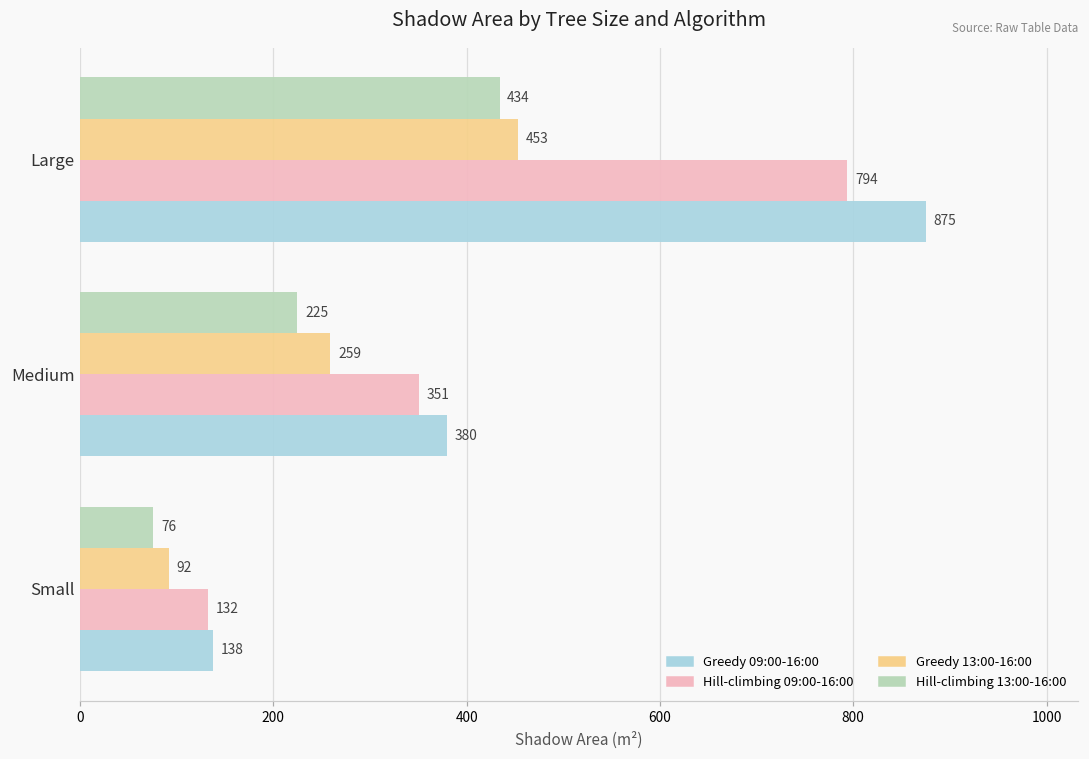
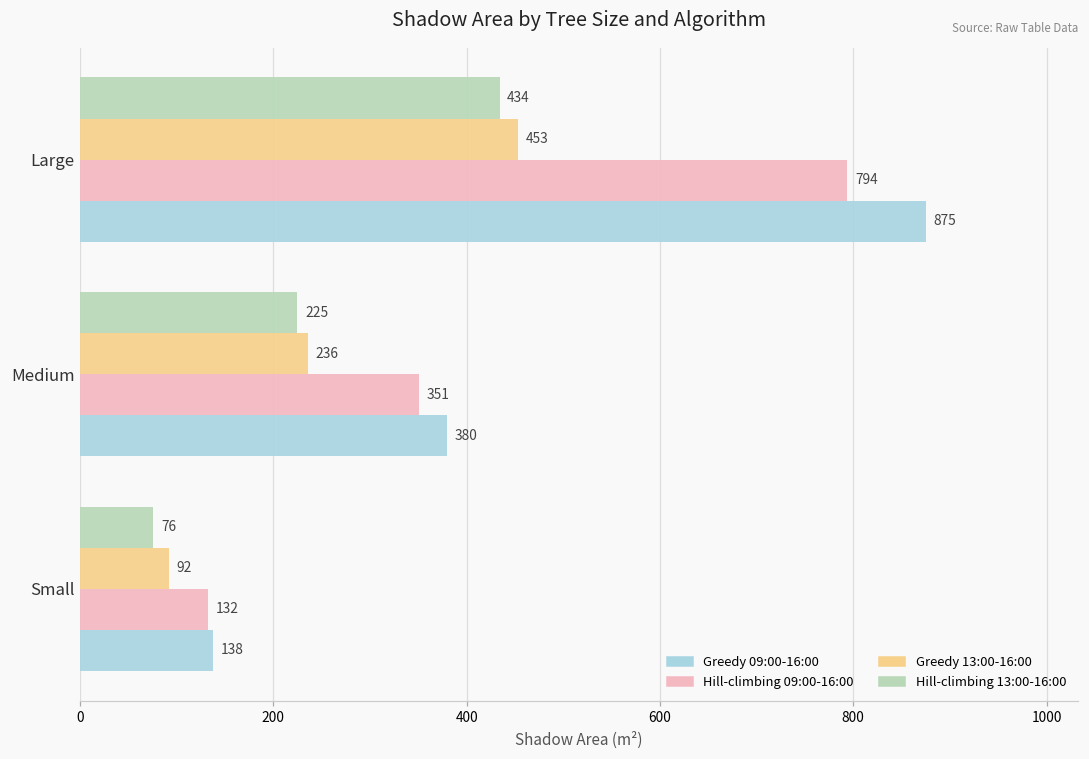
  {
    "Hill-climbing 09:00-16:00": {
      "Large": 794,
      "Medium": 351,
      "Small": 132
    },
    "Greedy 13:00-16:00": {
      "Large": 453,
-     "Medium": 259,
+     "Medium": 236,
      "Small": 92
    }
  }
